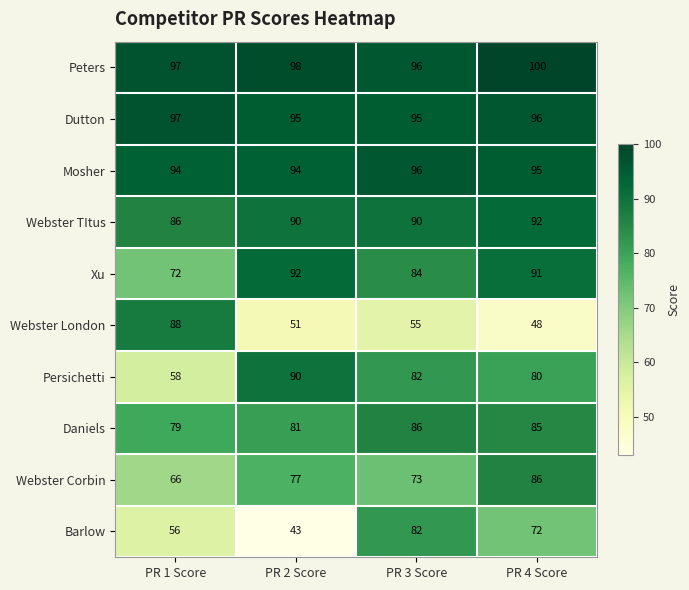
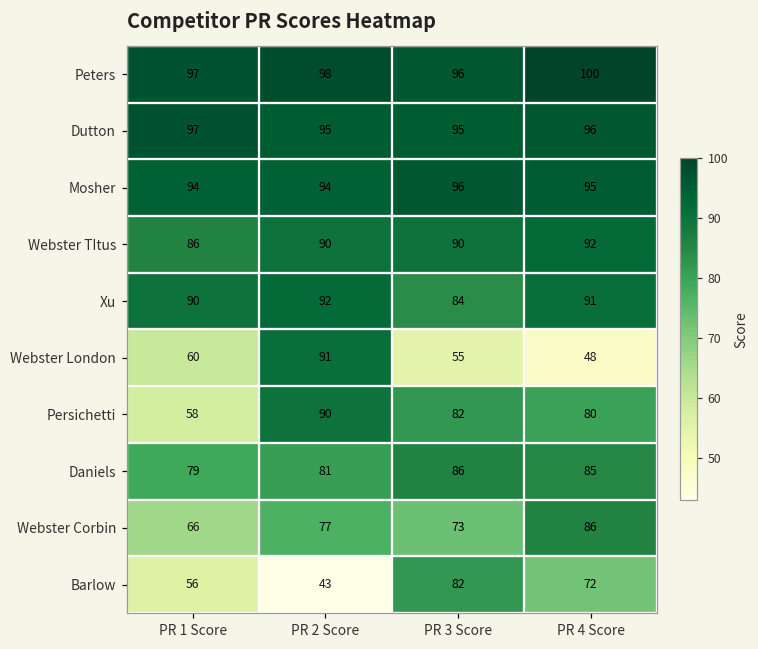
  {
    "Peters": {
      "PR 1 Score": 97,
      "PR 2 Score": 98,
      "PR 3 Score": 96,
      "PR 4 Score": 100
    },
    "Dutton": {
      "PR 1 Score": 97,
      "PR 2 Score": 95,
      "PR 3 Score": 95,
      "PR 4 Score": 96
    },
    "Mosher": {
      "PR 1 Score": 94,
      "PR 2 Score": 94,
      "PR 3 Score": 96,
      "PR 4 Score": 95
    },
    "Webster TItus": {
      "PR 1 Score": 86,
      "PR 2 Score": 90,
      "PR 3 Score": 90,
      "PR 4 Score": 92
    },
    "Xu": {
-     "PR 1 Score": 72,
+     "PR 1 Score": 90,
      "PR 2 Score": 92,
      "PR 3 Score": 84,
      "PR 4 Score": 91
    },
    "Webster London": {
-     "PR 1 Score": 88,
-     "PR 2 Score": 51,
+     "PR 1 Score": 60,
+     "PR 2 Score": 91,
      "PR 3 Score": 55,
      "PR 4 Score": 48
    },
    "Persichetti": {
      "PR 1 Score": 58,
      "PR 2 Score": 90,
      "PR 3 Score": 82,
      "PR 4 Score": 80
    },
    "Daniels": {
      "PR 1 Score": 79,
      "PR 2 Score": 81,
      "PR 3 Score": 86,
      "PR 4 Score": 85
    },
    "Webster Corbin": {
      "PR 1 Score": 66,
      "PR 2 Score": 77,
      "PR 3 Score": 73,
      "PR 4 Score": 86
    },
    "Barlow": {
      "PR 1 Score": 56,
      "PR 2 Score": 43,
      "PR 3 Score": 82,
      "PR 4 Score": 72
    }
  }
